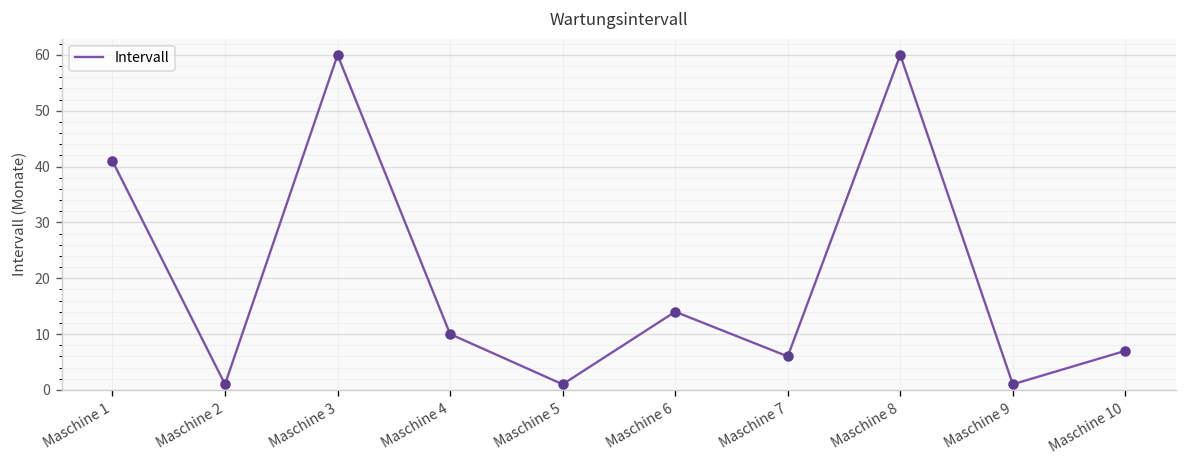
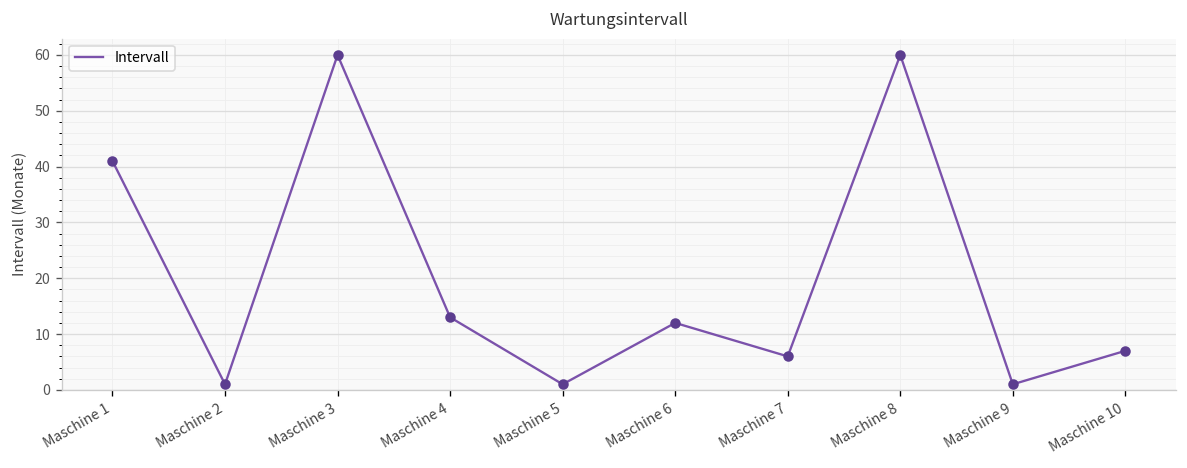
  {
    "Maschine 1": 41,
    "Maschine 2": 1,
    "Maschine 3": 60,
-   "Maschine 4": 10,
+   "Maschine 4": 13,
    "Maschine 5": 1,
-   "Maschine 6": 14,
+   "Maschine 6": 12,
    "Maschine 7": 6,
    "Maschine 8": 60,
    "Maschine 9": 1,
    "Maschine 10": 7
  }
